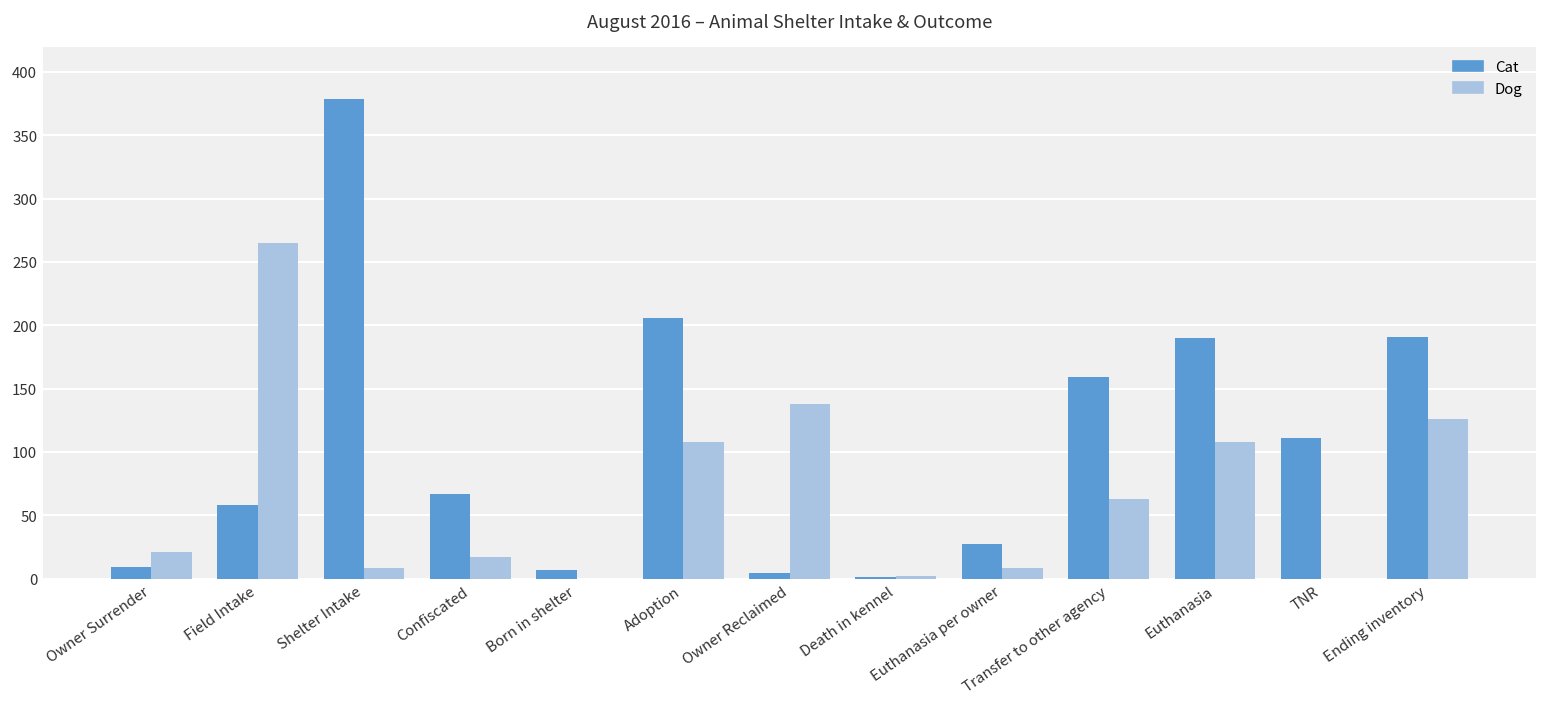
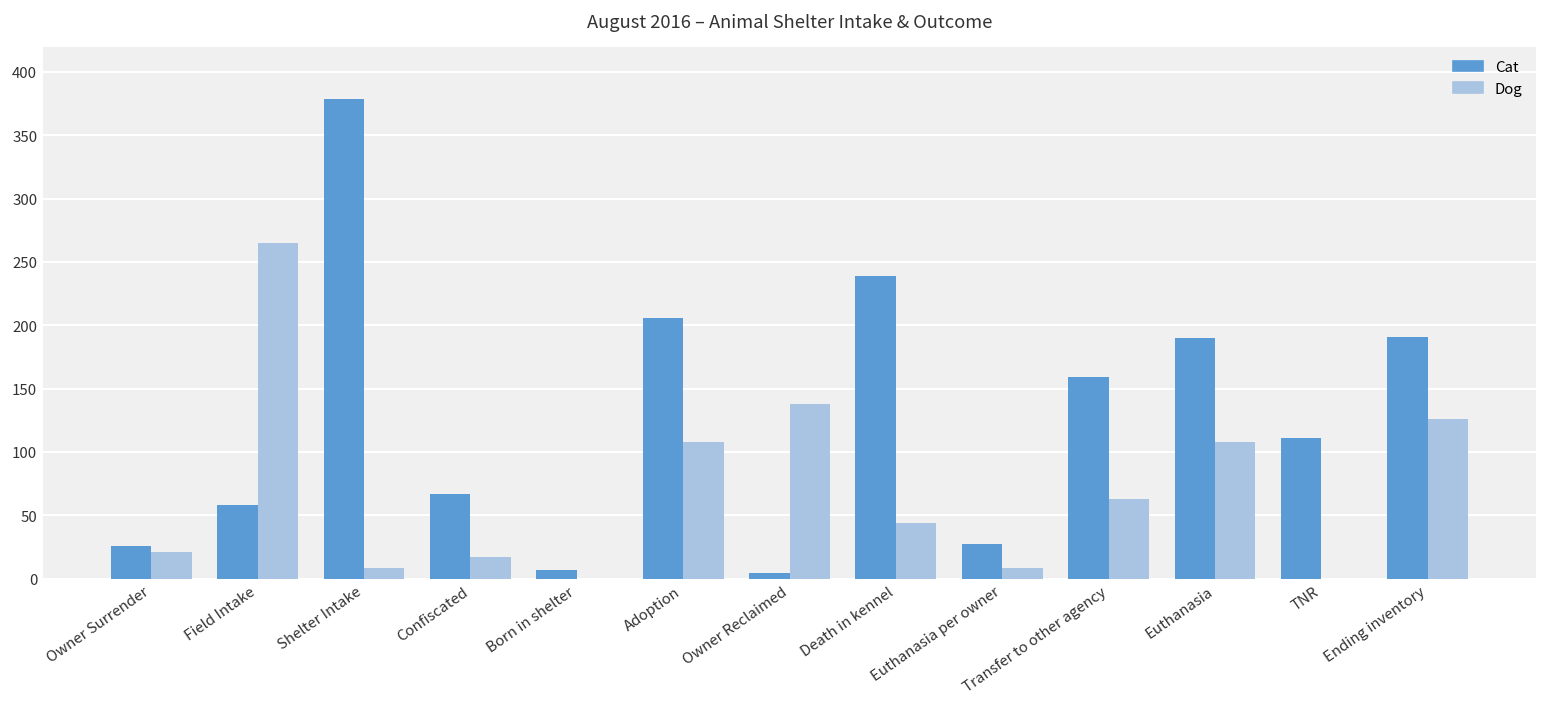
  {
    "Cat": {
-     "Owner Surrender": 9,
+     "Owner Surrender": 26,
      "Field Intake": 58,
      "Shelter Intake": 379,
      "Confiscated": 67,
      "Born in shelter": 7,
      "Adoption": 206,
      "Owner Reclaimed": 4,
-     "Death in kennel": 1,
+     "Death in kennel": 239,
      "Euthanasia per owner": 27,
      "Transfer to other agency": 159,
      "Euthanasia": 190,
      "TNR": 111,
      "Ending inventory": 191
    },
    "Dog": {
      "Owner Surrender": 21,
      "Field Intake": 265,
      "Shelter Intake": 8,
      "Confiscated": 17,
      "Born in shelter": 0,
      "Adoption": 108,
      "Owner Reclaimed": 138,
-     "Death in kennel": 2,
+     "Death in kennel": 44,
      "Euthanasia per owner": 8,
      "Transfer to other agency": 63,
      "Euthanasia": 108,
      "TNR": 0,
      "Ending inventory": 126
    }
  }
